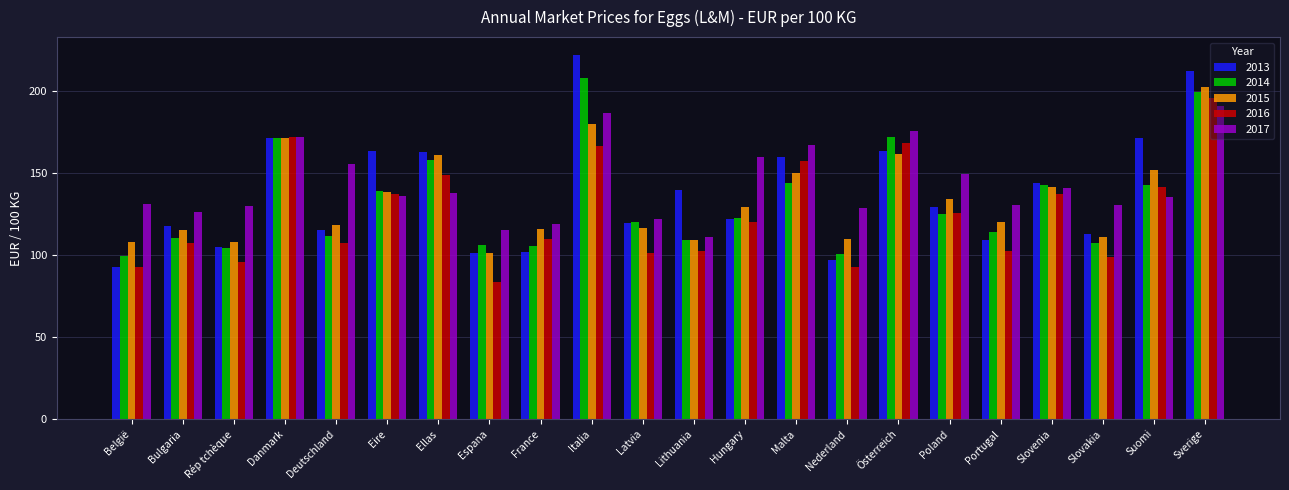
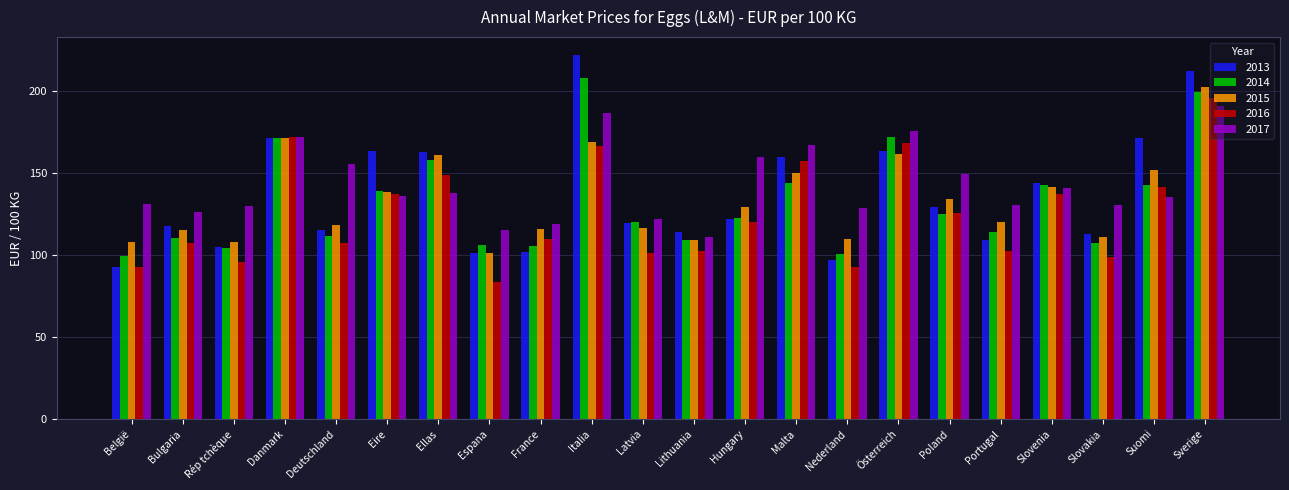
  {
    "2013": {
      "België": 93,
      "Bulgaria": 118,
      "Rép tchèque": 105,
      "Danmark": 172,
      "Deutschland": 116,
      "Eire": 163,
      "Ellas": 163,
      "Espana": 101,
      "France": 102,
      "Italia": 222,
      "Latvia": 120,
-     "Lithuania": 140,
+     "Lithuania": 114,
      "Hungary": 122,
      "Malta": 160,
      "Nederland": 97,
      "Österreich": 164,
      "Poland": 129,
      "Portugal": 109,
      "Slovenia": 144,
      "Slovakia": 113,
      "Suomi": 171,
      "Sverige": 213
    },
    "2014": {
      "België": 99,
      "Bulgaria": 111,
      "Rép tchèque": 104,
      "Danmark": 172,
      "Deutschland": 112,
      "Eire": 139,
      "Ellas": 158,
      "Espana": 106,
      "France": 106,
      "Italia": 208,
      "Latvia": 120,
      "Lithuania": 109,
      "Hungary": 122,
      "Malta": 144,
      "Nederland": 101,
      "Österreich": 172,
      "Poland": 125,
      "Portugal": 114,
      "Slovenia": 143,
      "Slovakia": 108,
      "Suomi": 143,
      "Sverige": 200
    },
    "2015": {
      "België": 108,
      "Bulgaria": 116,
      "Rép tchèque": 108,
      "Danmark": 172,
      "Deutschland": 119,
      "Eire": 139,
      "Ellas": 161,
      "Espana": 101,
      "France": 116,
-     "Italia": 180,
+     "Italia": 169,
      "Latvia": 117,
      "Lithuania": 109,
      "Hungary": 129,
      "Malta": 150,
      "Nederland": 110,
      "Österreich": 162,
      "Poland": 135,
      "Portugal": 120,
      "Slovenia": 141,
      "Slovakia": 111,
      "Suomi": 152,
      "Sverige": 202
    },
    "2016": {
      "België": 93,
      "Bulgaria": 108,
      "Rép tchèque": 96,
      "Danmark": 172,
      "Deutschland": 107,
      "Eire": 137,
      "Ellas": 149,
      "Espana": 84,
      "France": 110,
      "Italia": 167,
      "Latvia": 101,
      "Lithuania": 102,
      "Hungary": 120,
      "Malta": 157,
      "Nederland": 93,
      "Österreich": 169,
      "Poland": 126,
      "Portugal": 103,
      "Slovenia": 137,
      "Slovakia": 99,
      "Suomi": 142
    },
    "2017": {
      "België": 131,
      "Bulgaria": 126,
      "Rép tchèque": 130,
      "Danmark": 172,
      "Deutschland": 156,
      "Eire": 136,
      "Ellas": 138,
      "Espana": 116,
      "France": 119,
      "Italia": 187,
      "Latvia": 122,
      "Lithuania": 111,
      "Hungary": 160,
      "Malta": 167,
      "Nederland": 129,
      "Österreich": 176,
      "Poland": 150,
      "Portugal": 131,
      "Slovenia": 141,
      "Slovakia": 130,
      "Suomi": 136
    }
  }
